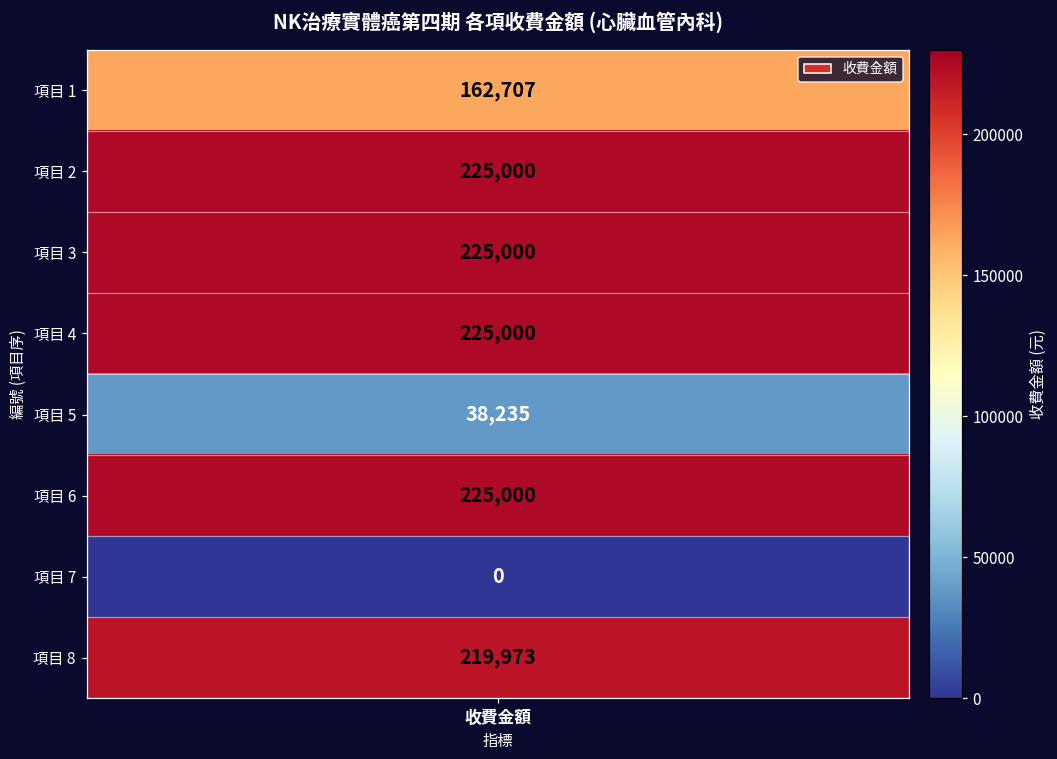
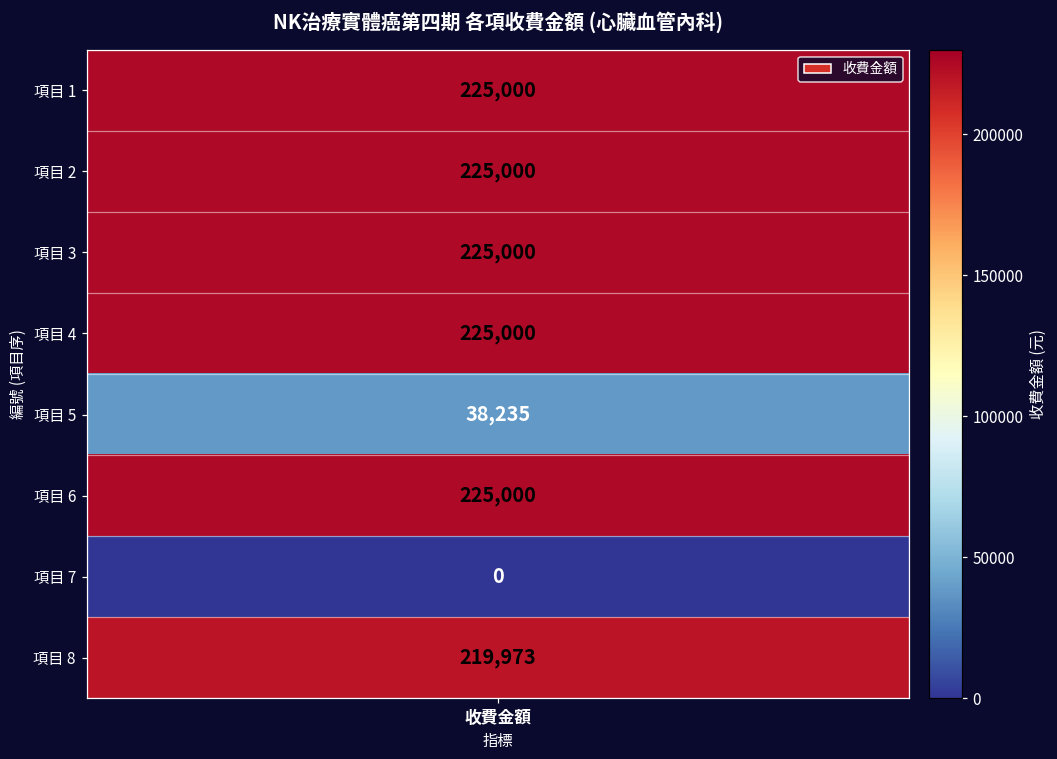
  {
    "項目 1": {
-     "收費金額": "162,707"
+     "收費金額": "225,000"
    },
    "項目 2": {
      "收費金額": "225,000"
    },
    "項目 3": {
      "收費金額": "225,000"
    },
    "項目 4": {
      "收費金額": "225,000"
    },
    "項目 5": {
      "收費金額": "38,235"
    },
    "項目 6": {
      "收費金額": "225,000"
    },
    "項目 7": {
      "收費金額": "0"
    },
    "項目 8": {
      "收費金額": "219,973"
    }
  }
